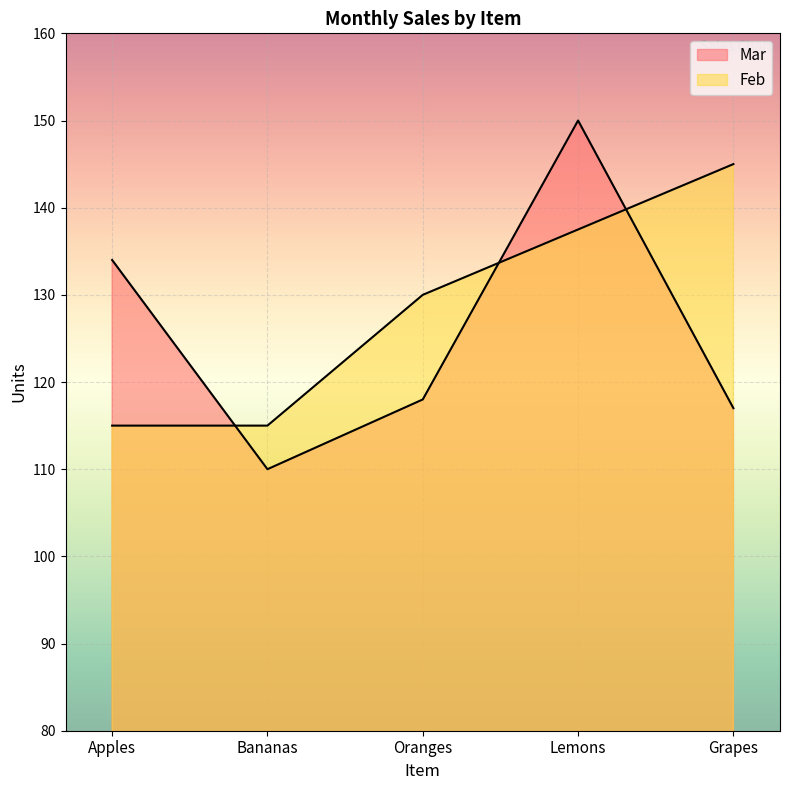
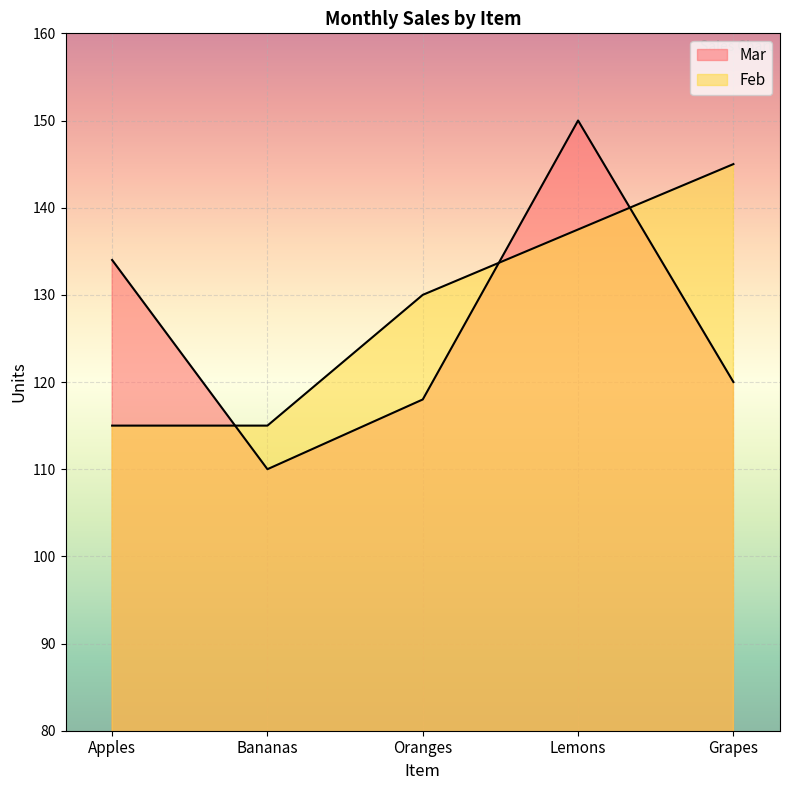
  {
    "Mar": {
      "Apples": 134,
      "Bananas": 110,
      "Oranges": 118,
      "Lemons": 150,
-     "Grapes": 117
+     "Grapes": 120
    },
    "Feb": {
      "Apples": 115,
      "Bananas": 115,
      "Oranges": 130,
      "Lemons": 138,
      "Grapes": 145
    }
  }
